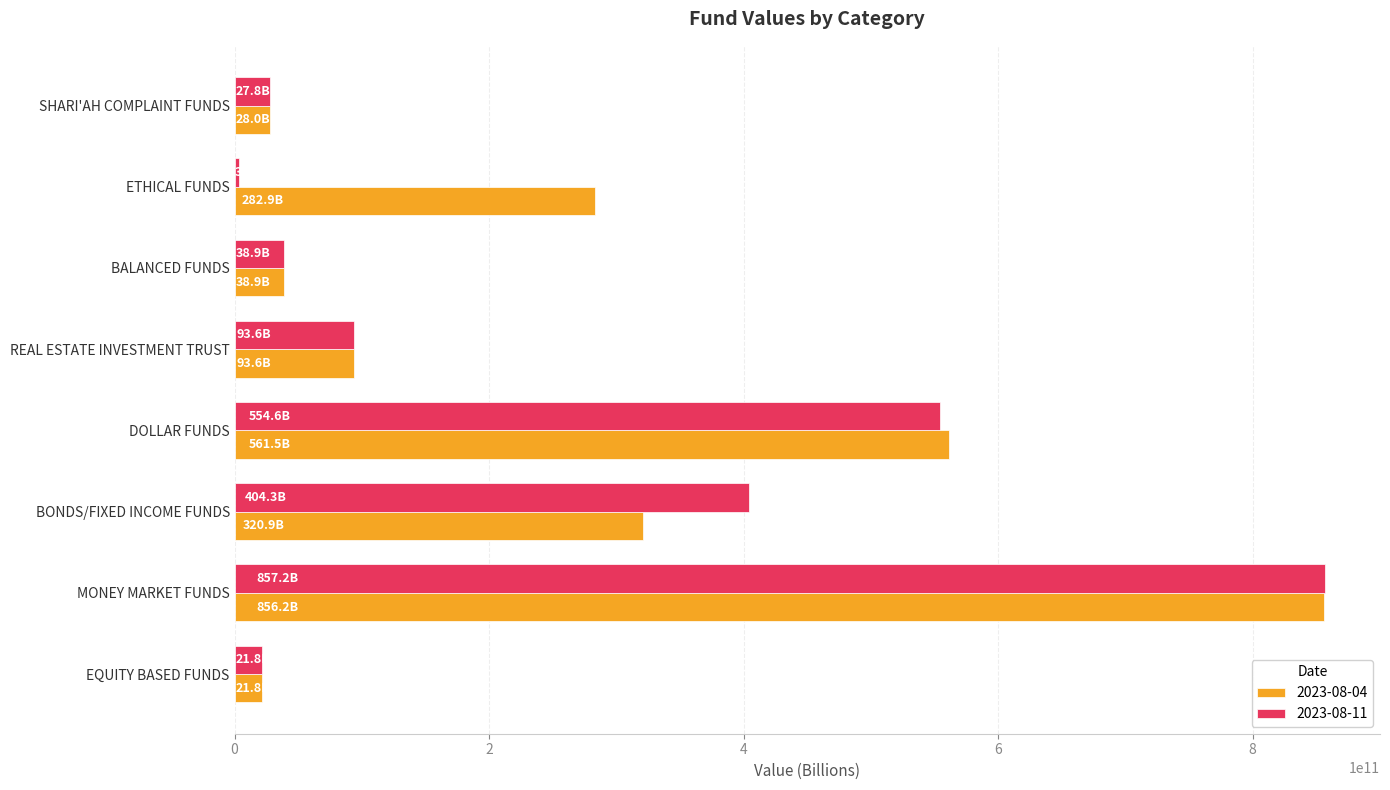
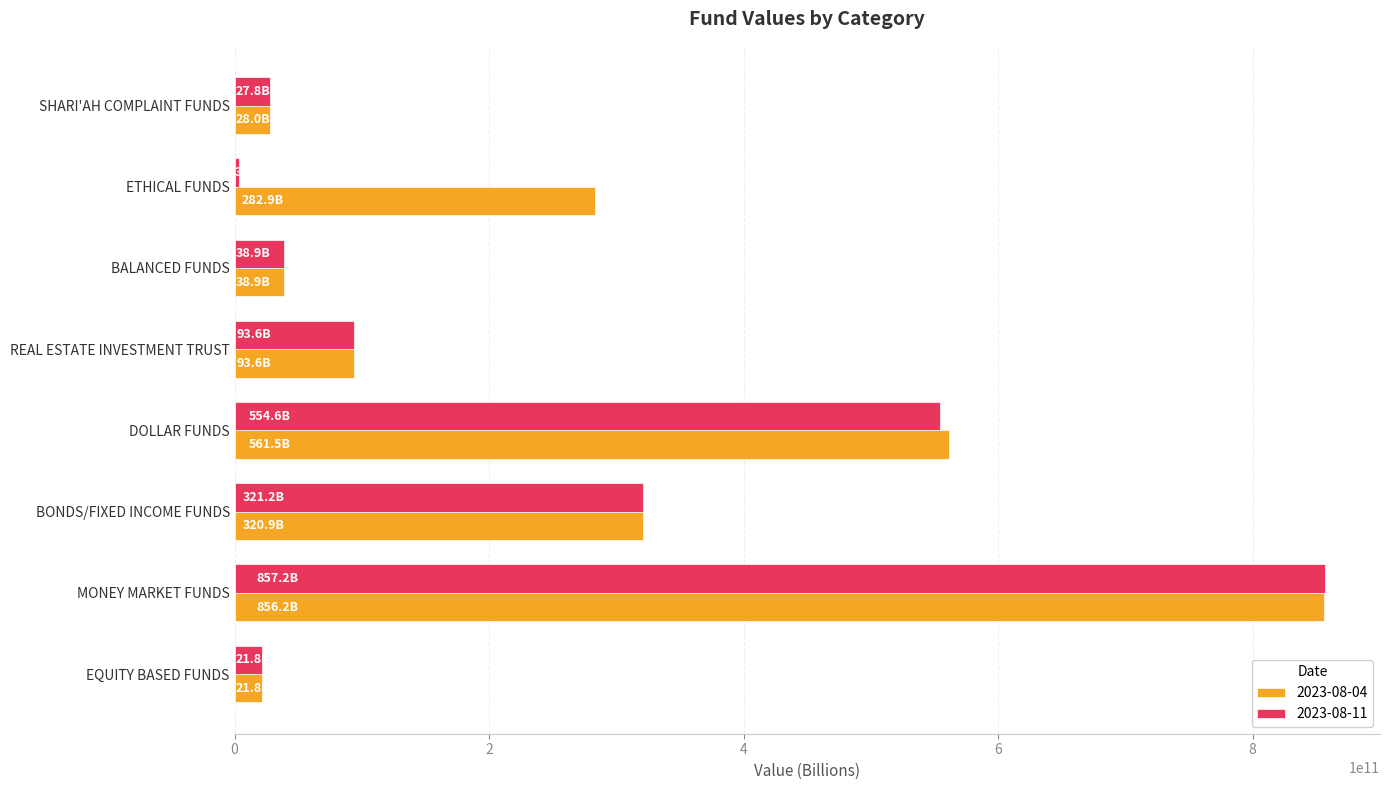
  {
    "2023-08-04": {
      "SHARI'AH COMPLAINT FUNDS": "28.0B",
      "ETHICAL FUNDS": "282.9B",
      "BALANCED FUNDS": "38.9B",
      "REAL ESTATE INVESTMENT TRUST": "93.6B",
      "DOLLAR FUNDS": "561.5B",
      "BONDS/FIXED INCOME FUNDS": "320.9B",
      "MONEY MARKET FUNDS": "856.2B",
      "EQUITY BASED FUNDS": "21.8B"
    },
    "2023-08-11": {
      "SHARI'AH COMPLAINT FUNDS": "27.8B",
      "BALANCED FUNDS": "38.9B",
      "REAL ESTATE INVESTMENT TRUST": "93.6B",
      "DOLLAR FUNDS": "554.6B",
-     "BONDS/FIXED INCOME FUNDS": "404.3B",
+     "BONDS/FIXED INCOME FUNDS": "321.2B",
      "MONEY MARKET FUNDS": "857.2B",
      "EQUITY BASED FUNDS": "21.8B"
    }
  }
